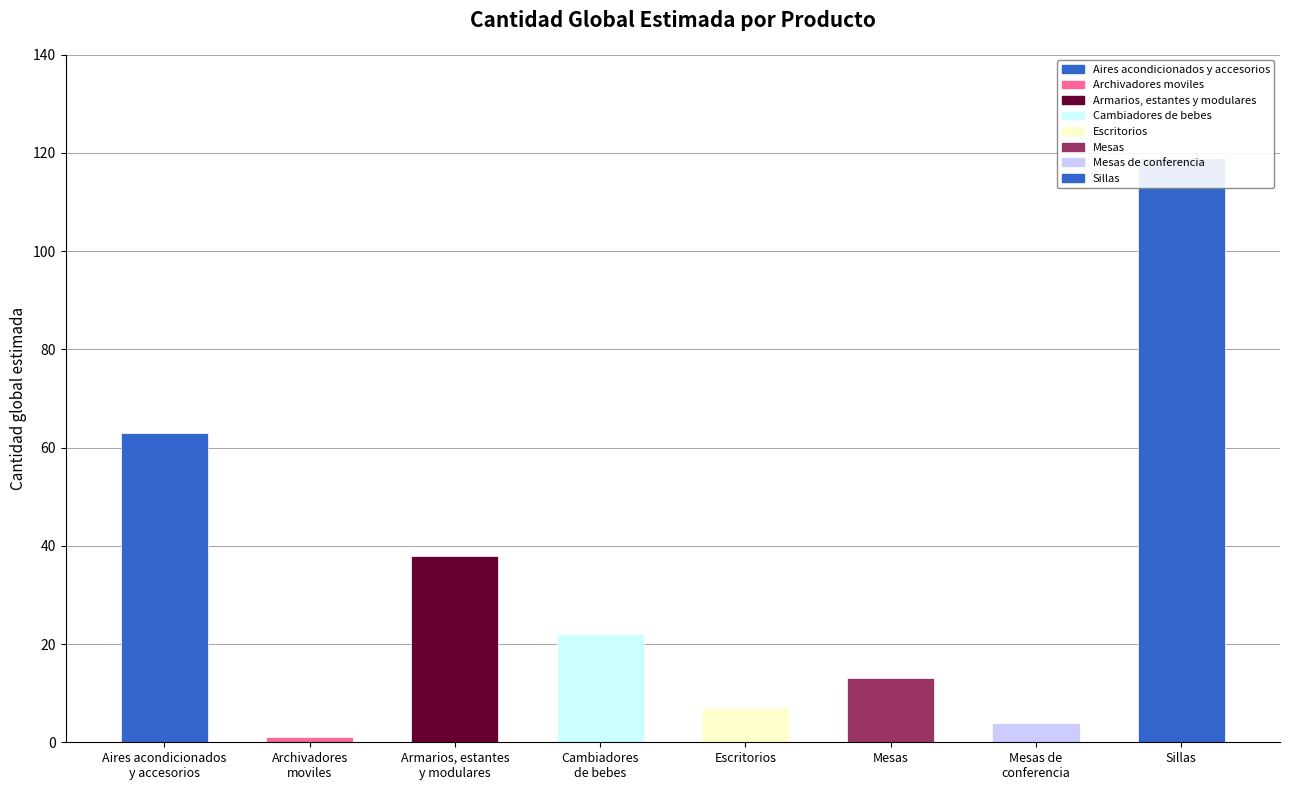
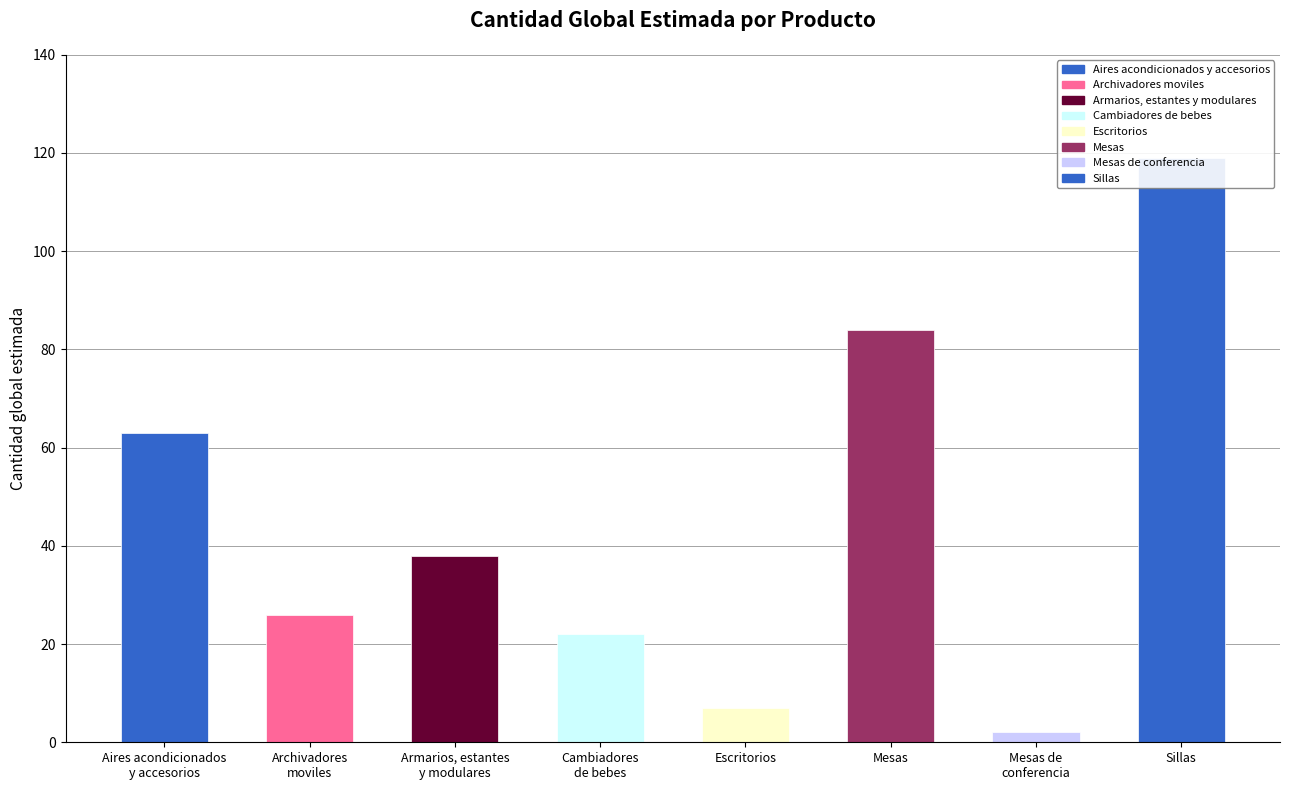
  {
    "Aires acondicionados y accesorios": 63,
-   "Archivadores moviles": 1,
+   "Archivadores moviles": 26,
    "Armarios, estantes y modulares": 38,
    "Cambiadores de bebes": 22,
    "Escritorios": 7,
-   "Mesas": 13,
-   "Mesas de conferencia": 4
+   "Mesas": 84,
+   "Mesas de conferencia": 2
  }
